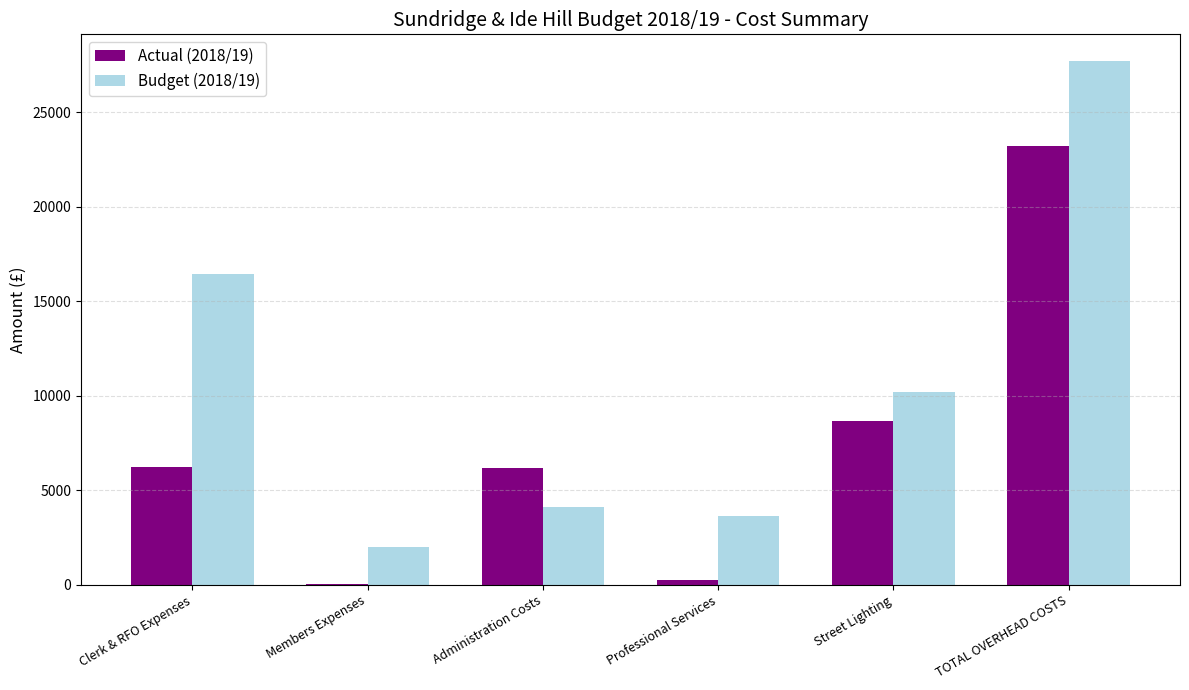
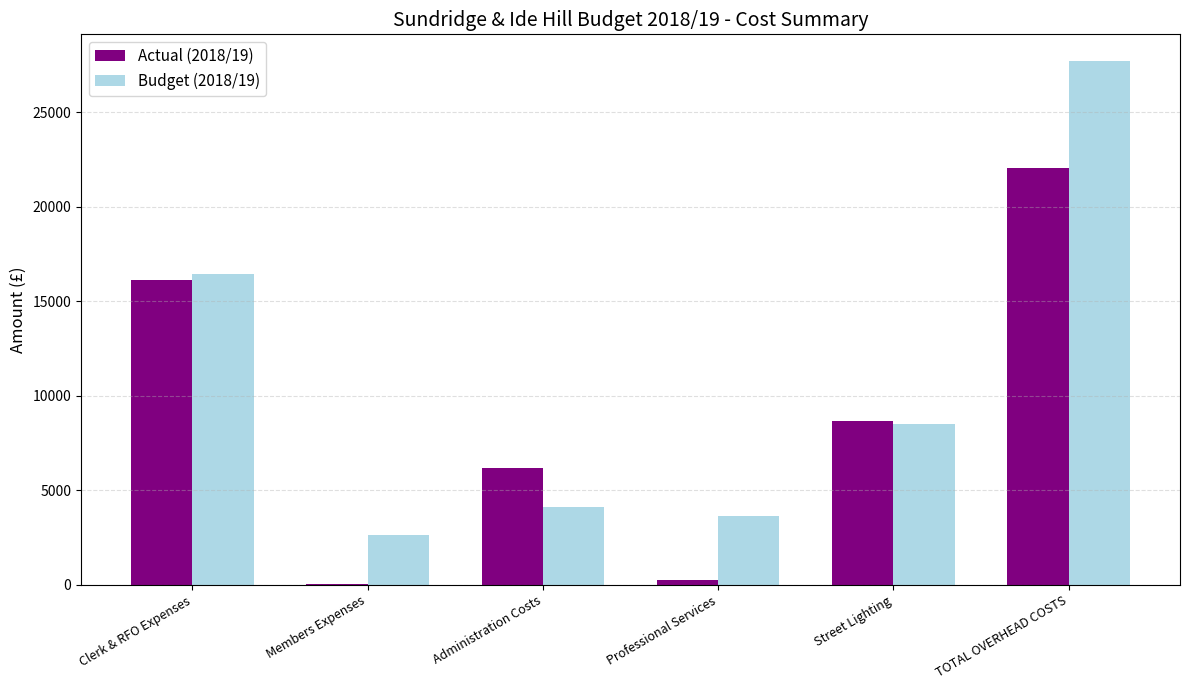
  {
    "Actual (2018/19)": {
-     "Clerk & RFO Expenses": 6200,
+     "Clerk & RFO Expenses": 16100,
      "Administration Costs": 6200,
      "Professional Services": 300,
      "Street Lighting": 8700,
-     "TOTAL OVERHEAD COSTS": 23200
+     "TOTAL OVERHEAD COSTS": 22000
    },
    "Budget (2018/19)": {
      "Clerk & RFO Expenses": 16500,
-     "Members Expenses": 2000,
+     "Members Expenses": 2700,
      "Administration Costs": 4100,
      "Professional Services": 3600,
-     "Street Lighting": 10200,
+     "Street Lighting": 8500,
      "TOTAL OVERHEAD COSTS": 27700
    }
  }
